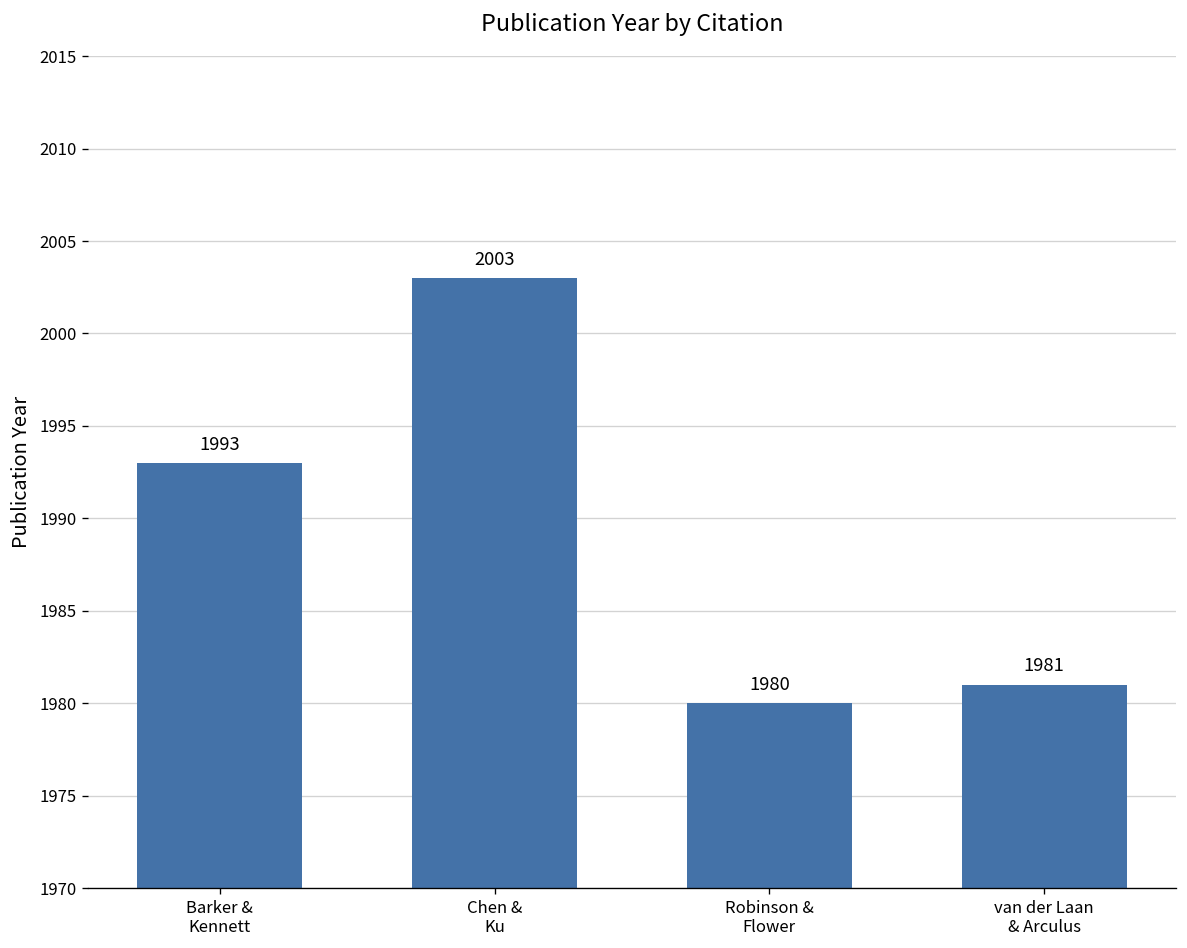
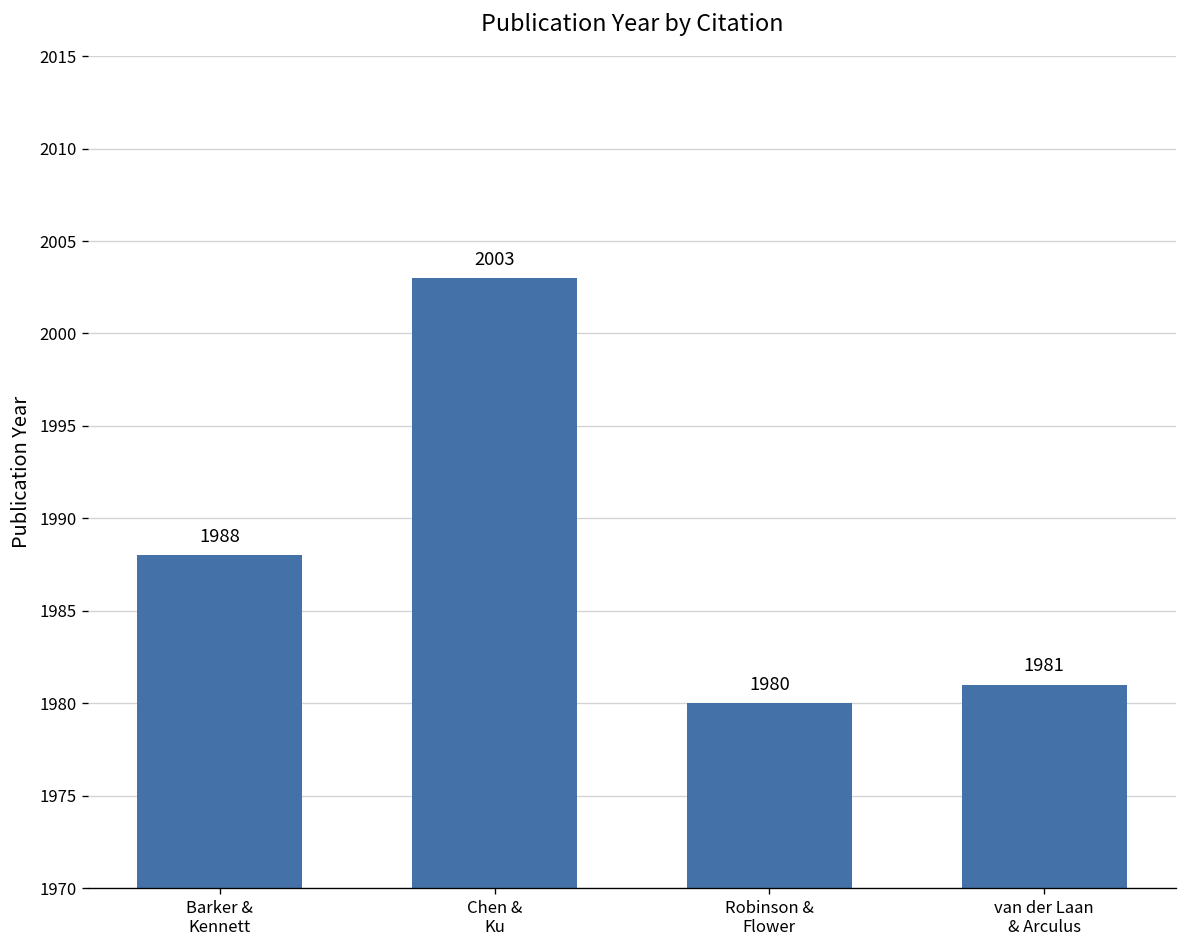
  {
-   "Barker & Kennett": 1993,
+   "Barker & Kennett": 1988,
    "Chen & Ku": 2003,
    "Robinson & Flower": 1980,
    "van der Laan & Arculus": 1981
  }
